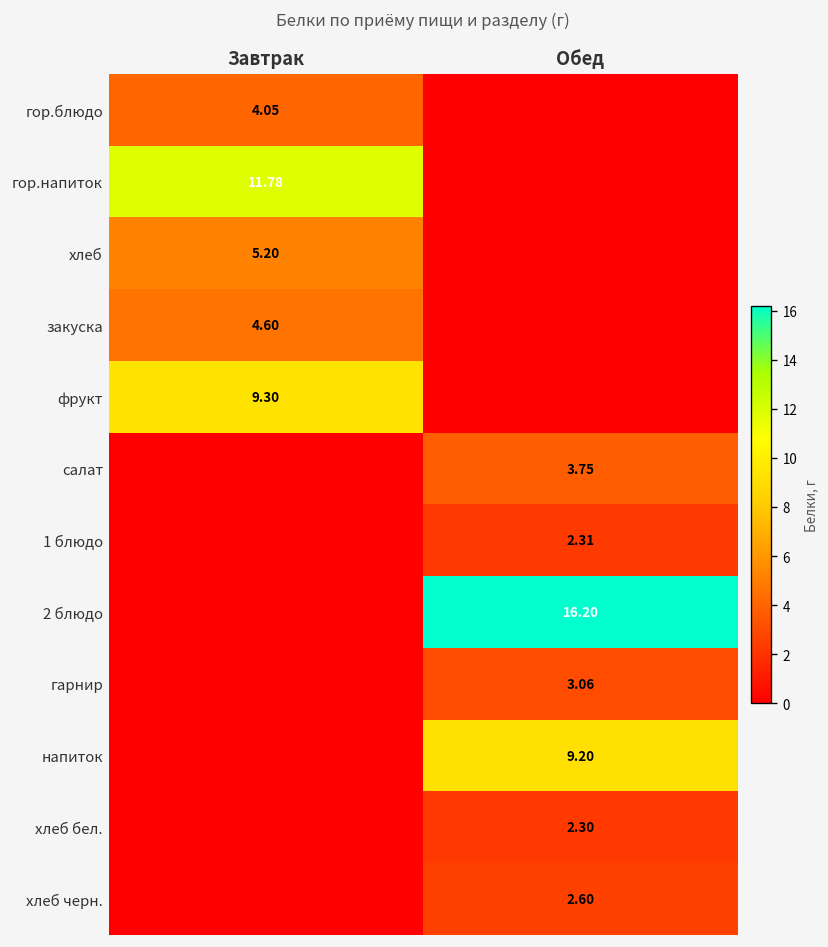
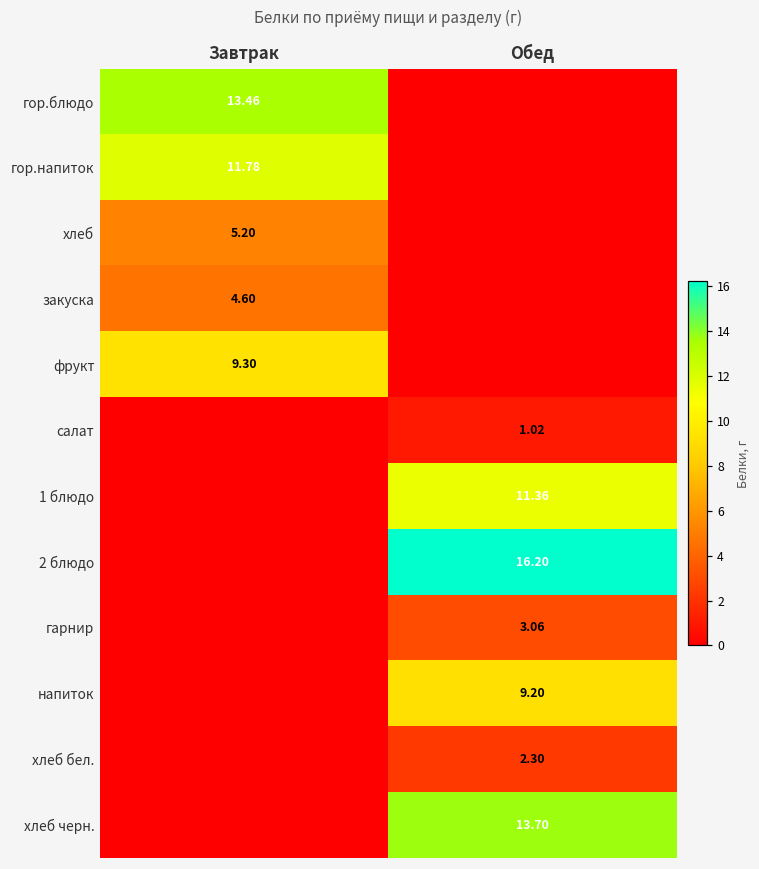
  {
    "гор.блюдо": {
-     "Завтрак": 4.05
+     "Завтрак": 13.46
    },
    "гор.напиток": {
      "Завтрак": 11.78
    },
    "хлеб": {
      "Завтрак": 5.20
    },
    "закуска": {
      "Завтрак": 4.60
    },
    "фрукт": {
      "Завтрак": 9.30
    },
    "салат": {
-     "Обед": 3.75
+     "Обед": 1.02
    },
    "1 блюдо": {
-     "Обед": 2.31
+     "Обед": 11.36
    },
    "2 блюдо": {
      "Обед": 16.20
    },
    "гарнир": {
      "Обед": 3.06
    },
    "напиток": {
      "Обед": 9.20
    },
    "хлеб бел.": {
      "Обед": 2.30
    },
    "хлеб черн.": {
-     "Обед": 2.60
+     "Обед": 13.70
    }
  }
